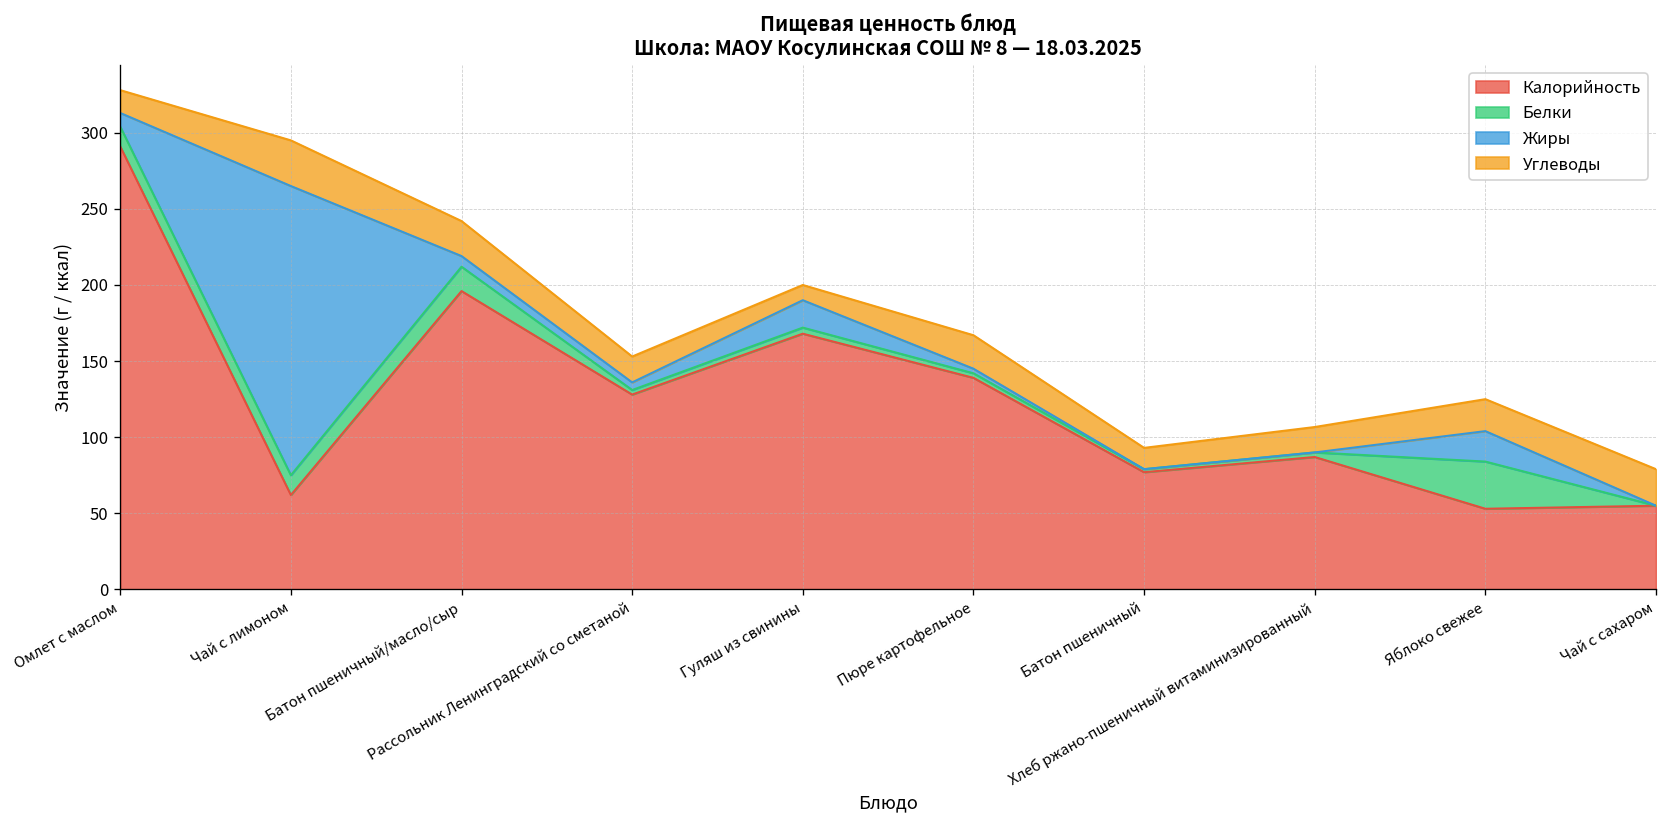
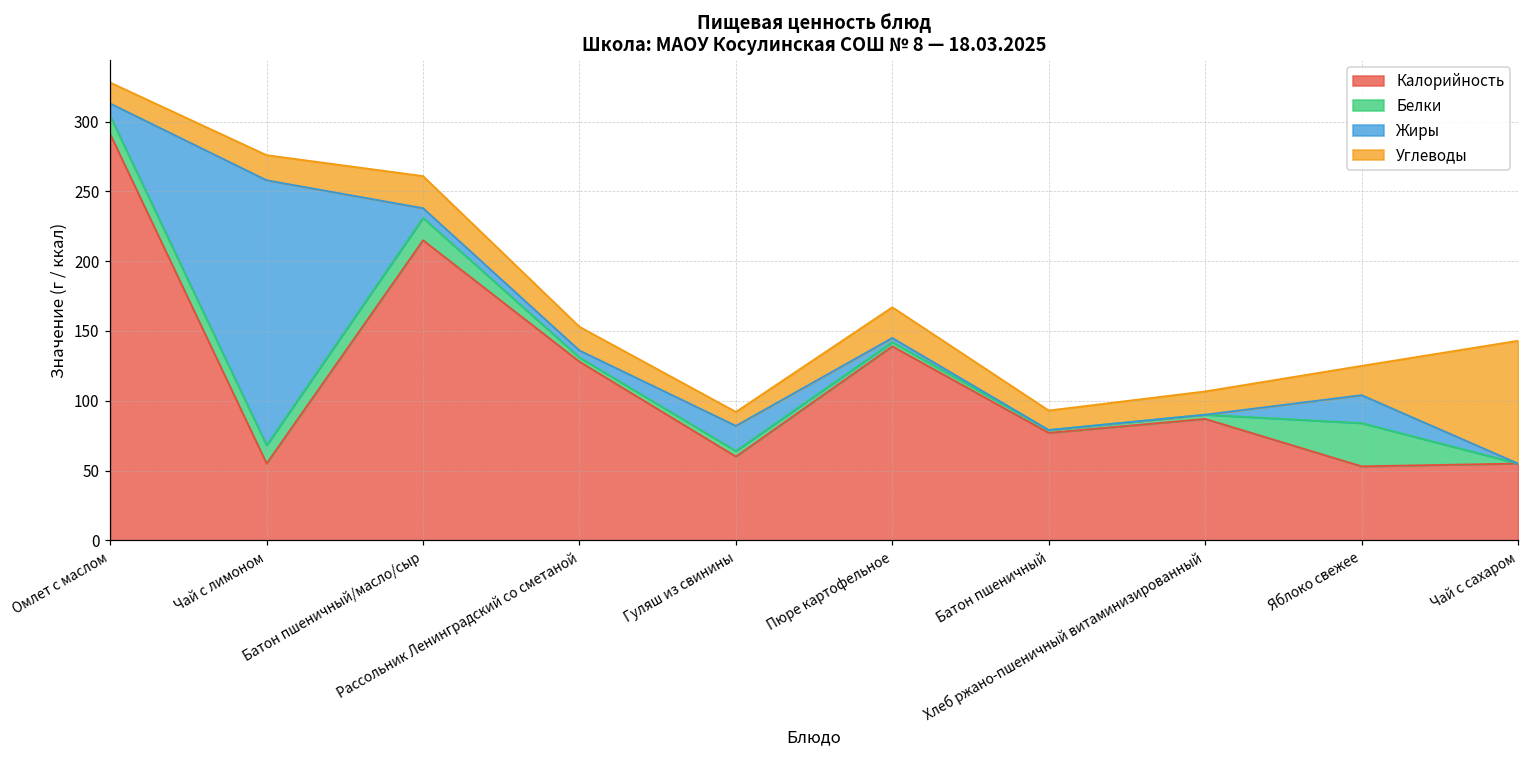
  {
    "Калорийность": {
      "Омлет с маслом": 291,
-     "Чай с лимоном": 62,
-     "Батон пшеничный/масло/сыр": 196,
+     "Чай с лимоном": 55,
+     "Батон пшеничный/масло/сыр": 215,
      "Рассольник Ленинградский со сметаной": 128,
-     "Гуляш из свинины": 168,
+     "Гуляш из свинины": 60,
      "Пюре картофельное": 139,
      "Хлеб ржано-пшеничный витаминизированный": 87,
      "Яблоко свежее": 53
    },
    "Белки": {
      "Омлет с маслом": 13,
      "Чай с лимоном": 13,
      "Батон пшеничный/масло/сыр": 16,
      "Рассольник Ленинградский со сметаной": 3,
      "Гуляш из свинины": 4,
      "Пюре картофельное": 3,
      "Яблоко свежее": 31
    },
    "Жиры": {
      "Омлет с маслом": 9,
      "Чай с лимоном": 190,
      "Батон пшеничный/масло/сыр": 7,
      "Рассольник Ленинградский со сметаной": 5,
      "Гуляш из свинины": 18,
      "Пюре картофельное": 3,
      "Яблоко свежее": 20
    },
    "Углеводы": {
      "Омлет с маслом": 15,
-     "Чай с лимоном": 30,
+     "Чай с лимоном": 18,
      "Батон пшеничный/масло/сыр": 23,
      "Рассольник Ленинградский со сметаной": 17,
      "Гуляш из свинины": 10,
      "Пюре картофельное": 22,
      "Батон пшеничный": 14,
      "Хлеб ржано-пшеничный витаминизированный": 17,
      "Яблоко свежее": 21,
-     "Чай с сахаром": 24
+     "Чай с сахаром": 88
    }
  }
